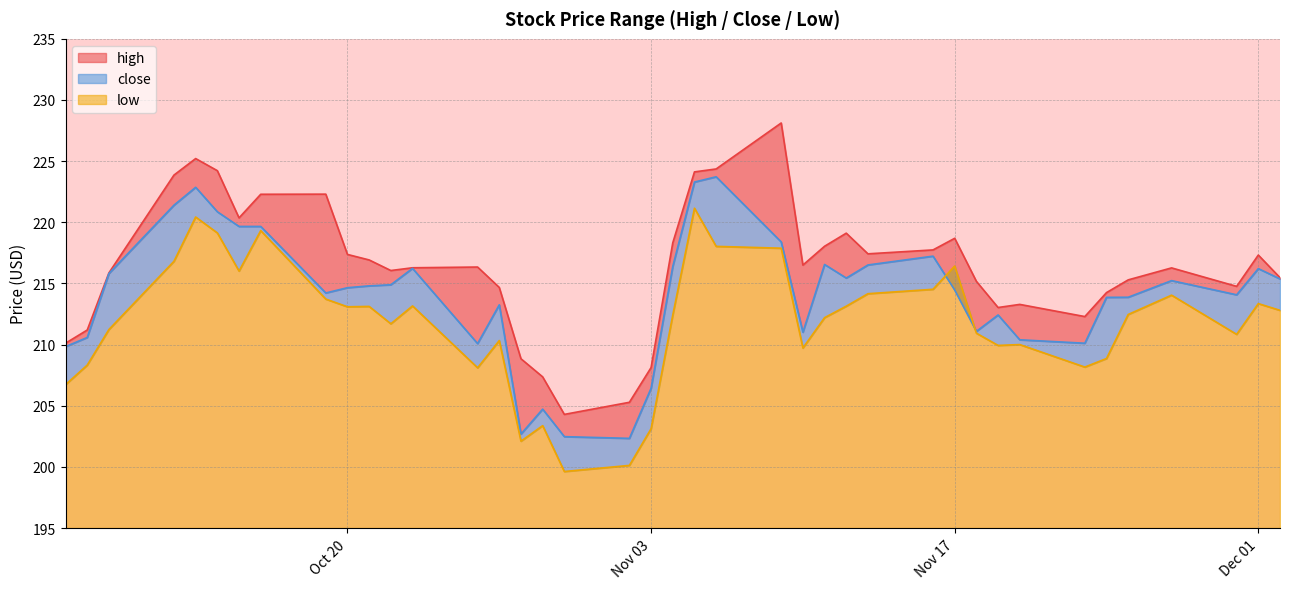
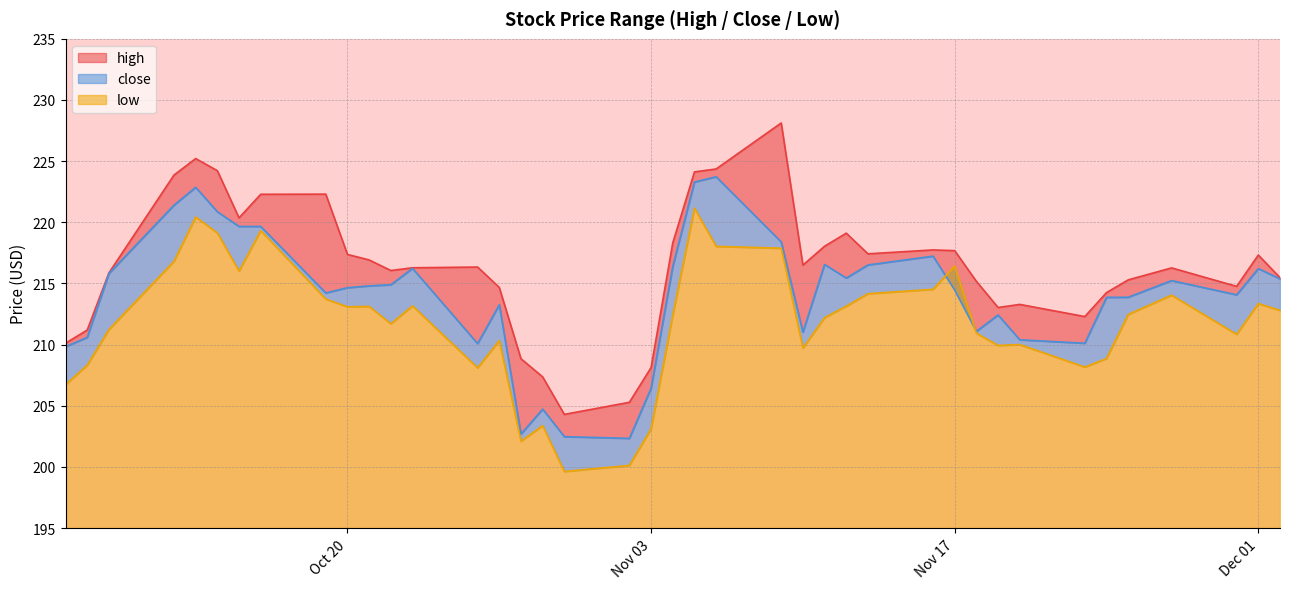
  {
    "high": {
      "Oct 20": 217.4,
      "Nov 03": 208.1,
-     "Nov 17": 218.7,
+     "Nov 17": 217.7,
      "Dec 01": 217.3
    },
    "low": {
      "Oct 20": 213.1,
      "Nov 03": 203.1,
      "Dec 01": 213.4
    }
  }
